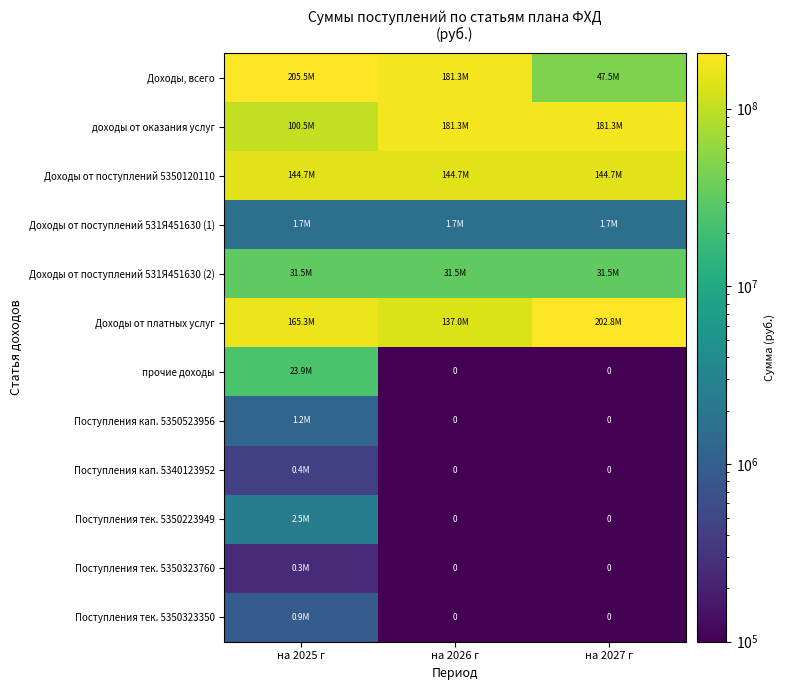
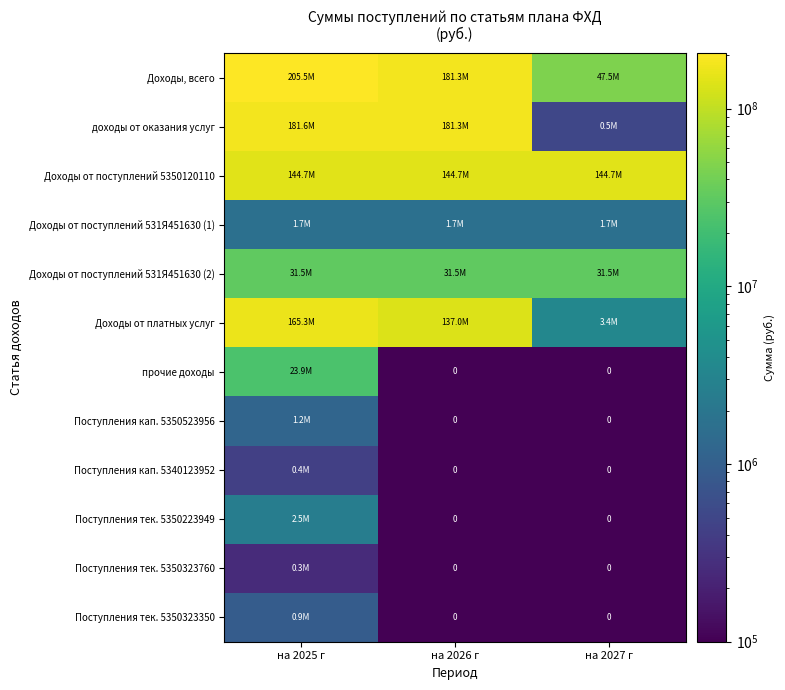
  {
    "Доходы, всего": {
      "на 2025 г": "205.5M",
      "на 2026 г": "181.3M",
      "на 2027 г": "47.5M"
    },
    "доходы от оказания услуг": {
-     "на 2025 г": "100.5M",
+     "на 2025 г": "181.6M",
      "на 2026 г": "181.3M",
-     "на 2027 г": "181.3M"
+     "на 2027 г": "0.5M"
    },
    "Доходы от поступлений 5350120110": {
      "на 2025 г": "144.7M",
      "на 2026 г": "144.7M",
      "на 2027 г": "144.7M"
    },
    "Доходы от поступлений 531Я451630 (1)": {
      "на 2025 г": "1.7M",
      "на 2026 г": "1.7M",
      "на 2027 г": "1.7M"
    },
    "Доходы от поступлений 531Я451630 (2)": {
      "на 2025 г": "31.5M",
      "на 2026 г": "31.5M",
      "на 2027 г": "31.5M"
    },
    "Доходы от платных услуг": {
      "на 2025 г": "165.3M",
      "на 2026 г": "137.0M",
-     "на 2027 г": "202.8M"
+     "на 2027 г": "3.4M"
    },
    "прочие доходы": {
      "на 2025 г": "23.9M",
      "на 2026 г": "0",
      "на 2027 г": "0"
    },
    "Поступления кап. 5350523956": {
      "на 2025 г": "1.2M",
      "на 2026 г": "0",
      "на 2027 г": "0"
    },
    "Поступления кап. 5340123952": {
      "на 2025 г": "0.4M",
      "на 2026 г": "0",
      "на 2027 г": "0"
    },
    "Поступления тек. 5350223949": {
      "на 2025 г": "2.5M",
      "на 2026 г": "0",
      "на 2027 г": "0"
    },
    "Поступления тек. 5350323760": {
      "на 2025 г": "0.3M",
      "на 2026 г": "0",
      "на 2027 г": "0"
    },
    "Поступления тек. 5350323350": {
      "на 2025 г": "0.9M",
      "на 2026 г": "0",
      "на 2027 г": "0"
    }
  }
